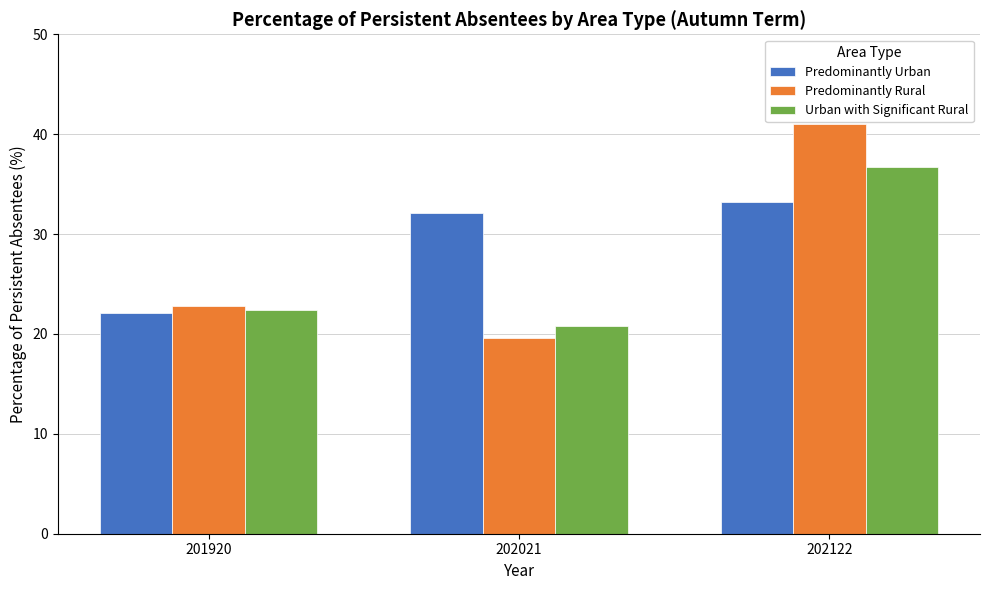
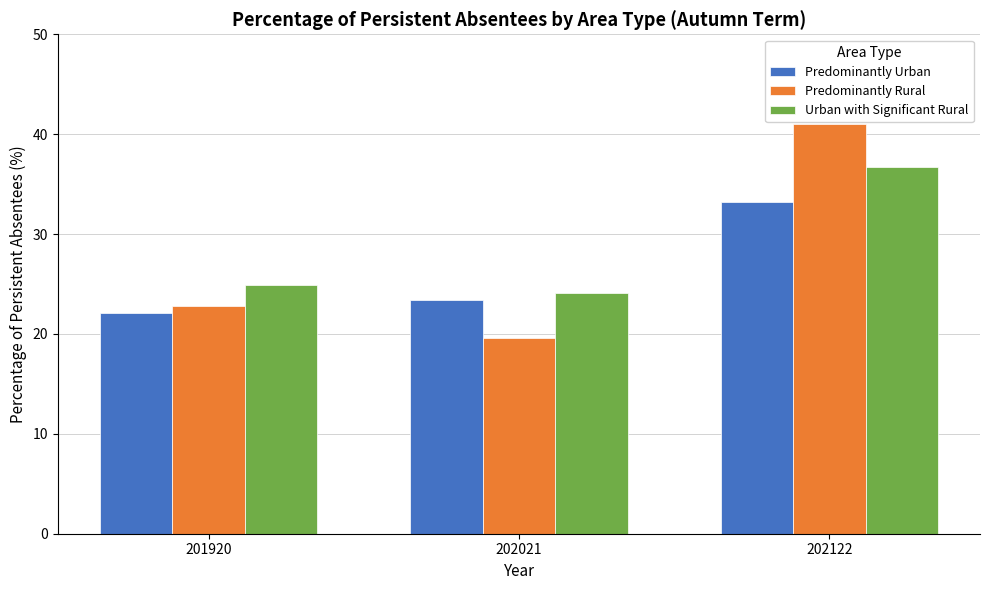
  {
    "Predominantly Urban": {
      "201920": 22,
-     "202021": 32,
+     "202021": 23,
      "202122": 33
    },
    "Predominantly Rural": {
      "201920": 23,
      "202021": 20,
      "202122": 41
    },
    "Urban with Significant Rural": {
-     "201920": 22,
-     "202021": 21,
+     "201920": 25,
+     "202021": 24,
      "202122": 37
    }
  }
